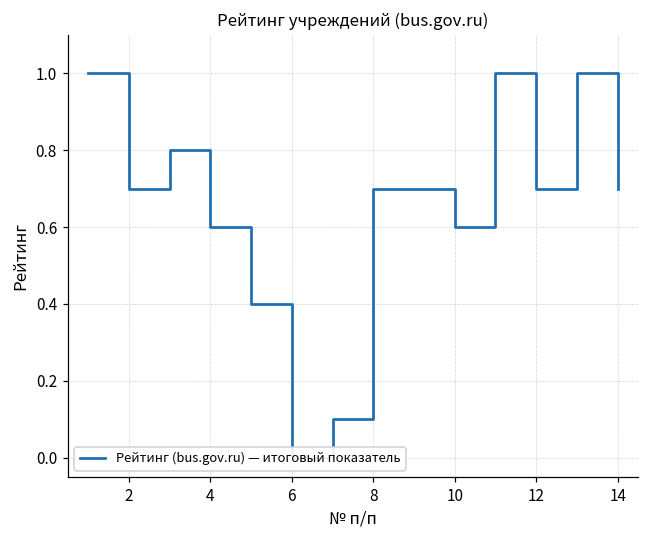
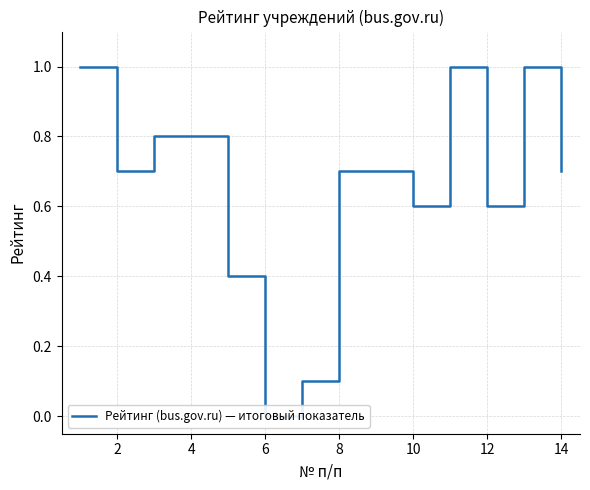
  {
    "2": 0.7,
-   "4": 0.6,
+   "4": 0.8,
    "8": 0.7,
    "10": 0.6,
-   "12": 0.7,
+   "12": 0.6,
    "14": 0.7
  }
